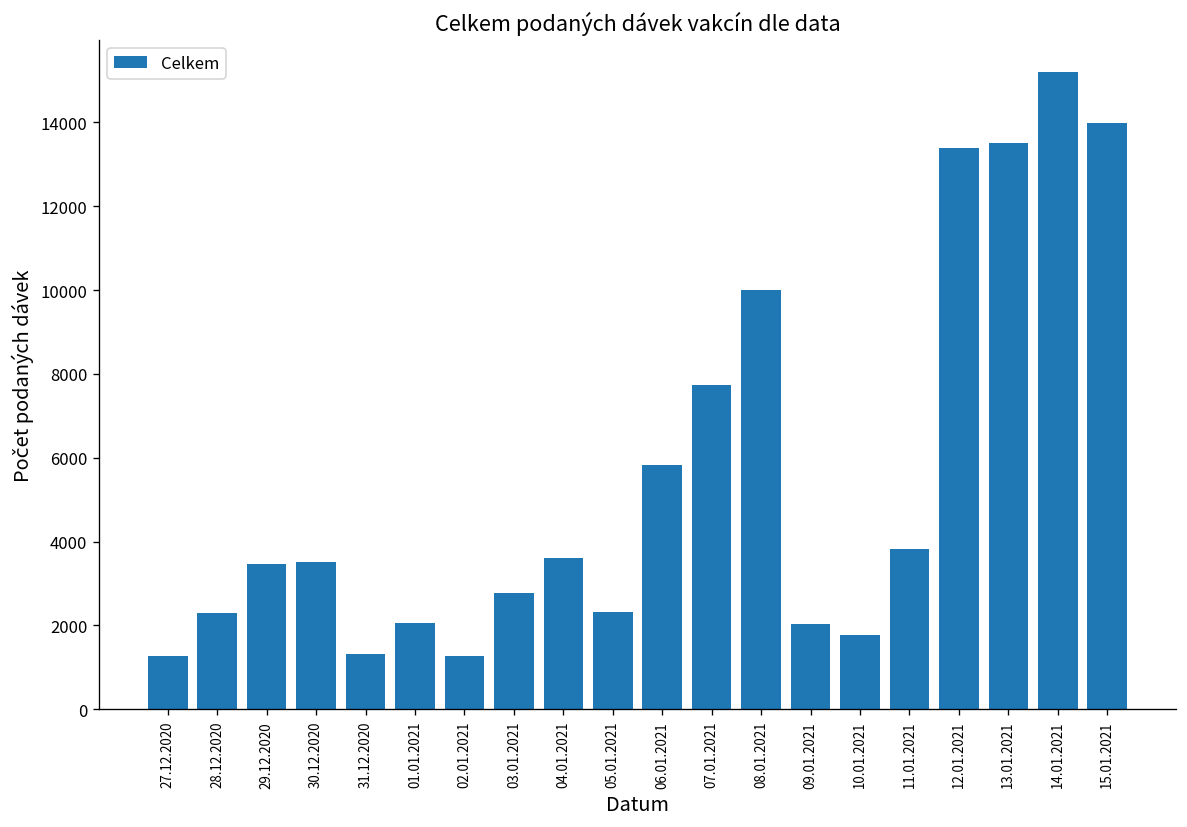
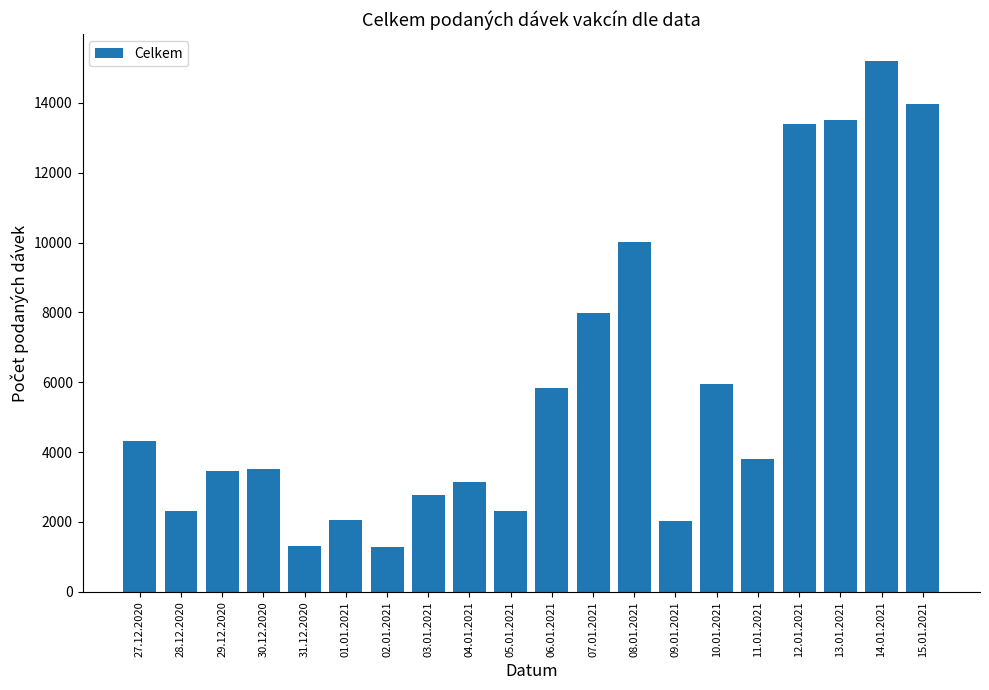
  {
-   "27.12.2020": 1300,
+   "27.12.2020": 4300,
    "28.12.2020": 2300,
    "29.12.2020": 3500,
    "30.12.2020": 3500,
    "31.12.2020": 1300,
    "01.01.2021": 2100,
    "02.01.2021": 1300,
    "03.01.2021": 2800,
-   "04.01.2021": 3600,
+   "04.01.2021": 3100,
    "05.01.2021": 2300,
    "06.01.2021": 5800,
-   "07.01.2021": 7700,
+   "07.01.2021": 8000,
    "08.01.2021": 10000,
    "09.01.2021": 2000,
-   "10.01.2021": 1800,
+   "10.01.2021": 5900,
    "11.01.2021": 3800,
    "12.01.2021": 13400,
    "13.01.2021": 13500,
    "14.01.2021": 15200,
    "15.01.2021": 14000
  }
